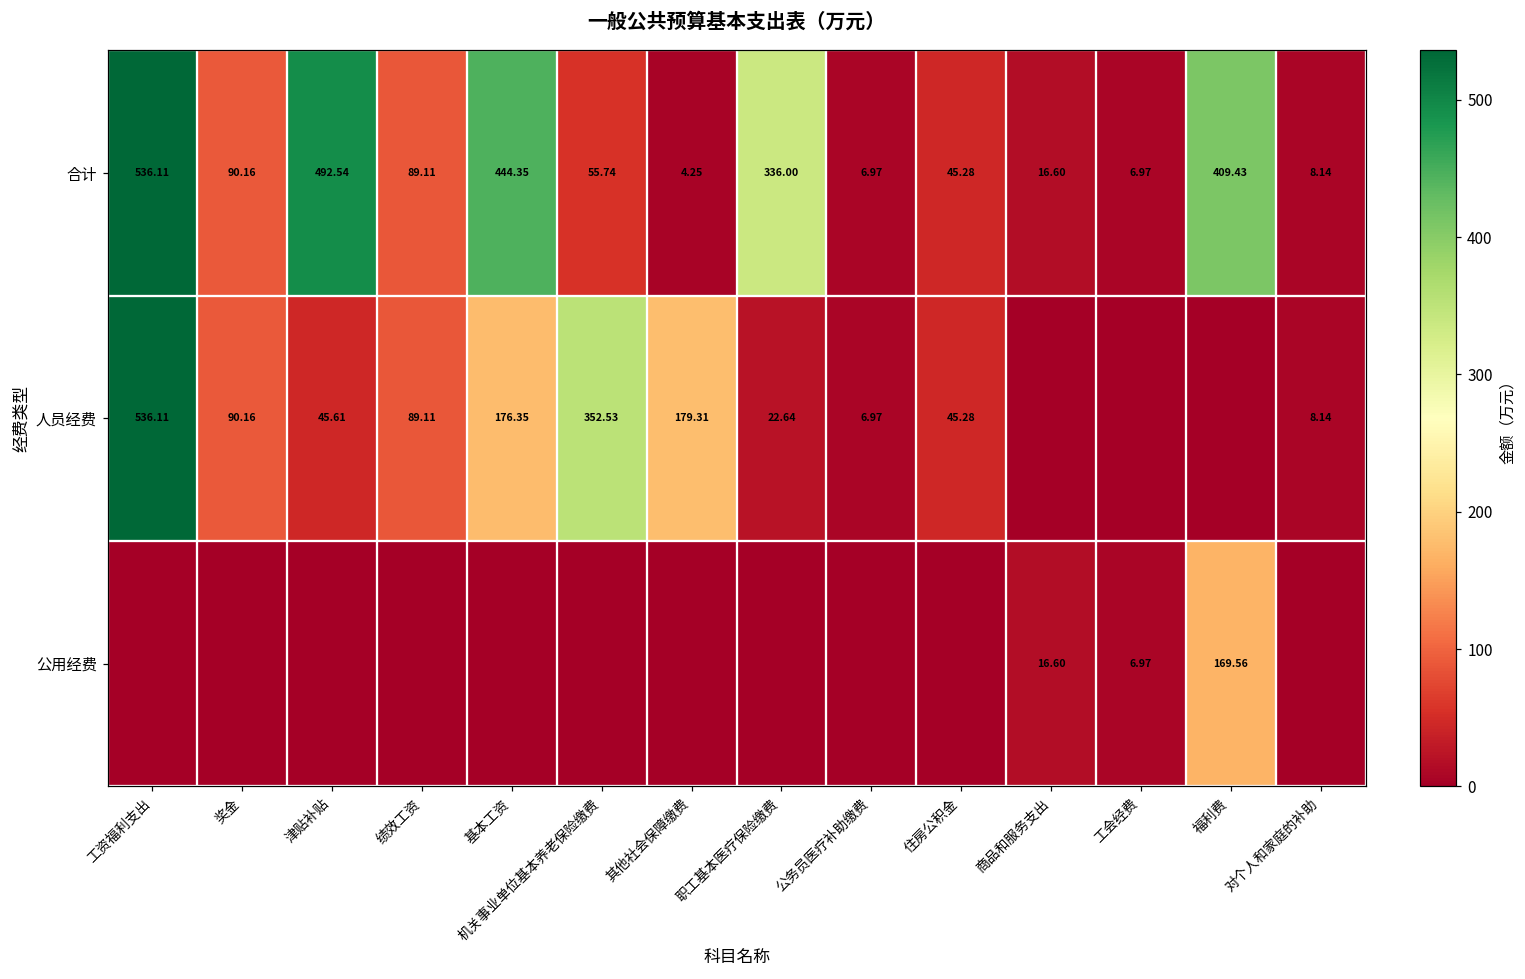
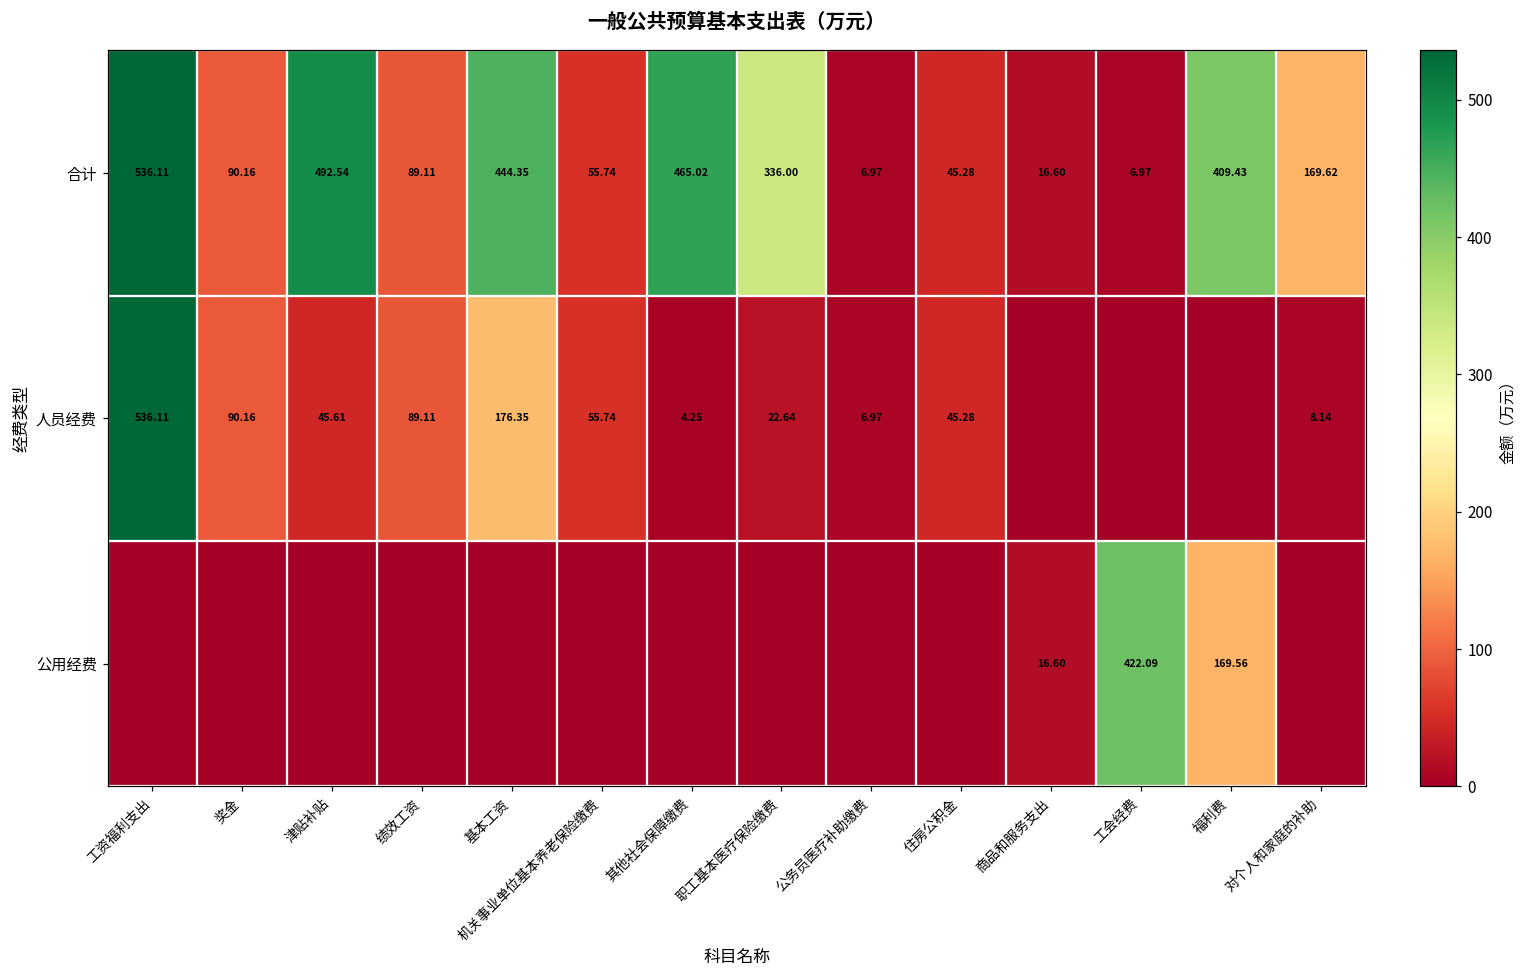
  {
    "合计": {
      "工资福利支出": 536.11,
      "奖金": 90.16,
      "津贴补贴": 492.54,
      "绩效工资": 89.11,
      "基本工资": 444.35,
      "机关事业单位基本养老保险缴费": 55.74,
-     "其他社会保障缴费": 4.25,
+     "其他社会保障缴费": 465.02,
      "职工基本医疗保险缴费": 336.00,
      "公务员医疗补助缴费": 6.97,
      "住房公积金": 45.28,
      "商品和服务支出": 16.60,
      "工会经费": 6.97,
      "福利费": 409.43,
-     "对个人和家庭的补助": 8.14
+     "对个人和家庭的补助": 169.62
    },
    "人员经费": {
      "工资福利支出": 536.11,
      "奖金": 90.16,
      "津贴补贴": 45.61,
      "绩效工资": 89.11,
      "基本工资": 176.35,
-     "机关事业单位基本养老保险缴费": 352.53,
-     "其他社会保障缴费": 179.31,
+     "机关事业单位基本养老保险缴费": 55.74,
+     "其他社会保障缴费": 4.25,
      "职工基本医疗保险缴费": 22.64,
      "公务员医疗补助缴费": 6.97,
      "住房公积金": 45.28,
      "对个人和家庭的补助": 8.14
    },
    "公用经费": {
      "商品和服务支出": 16.60,
-     "工会经费": 6.97,
+     "工会经费": 422.09,
      "福利费": 169.56
    }
  }
